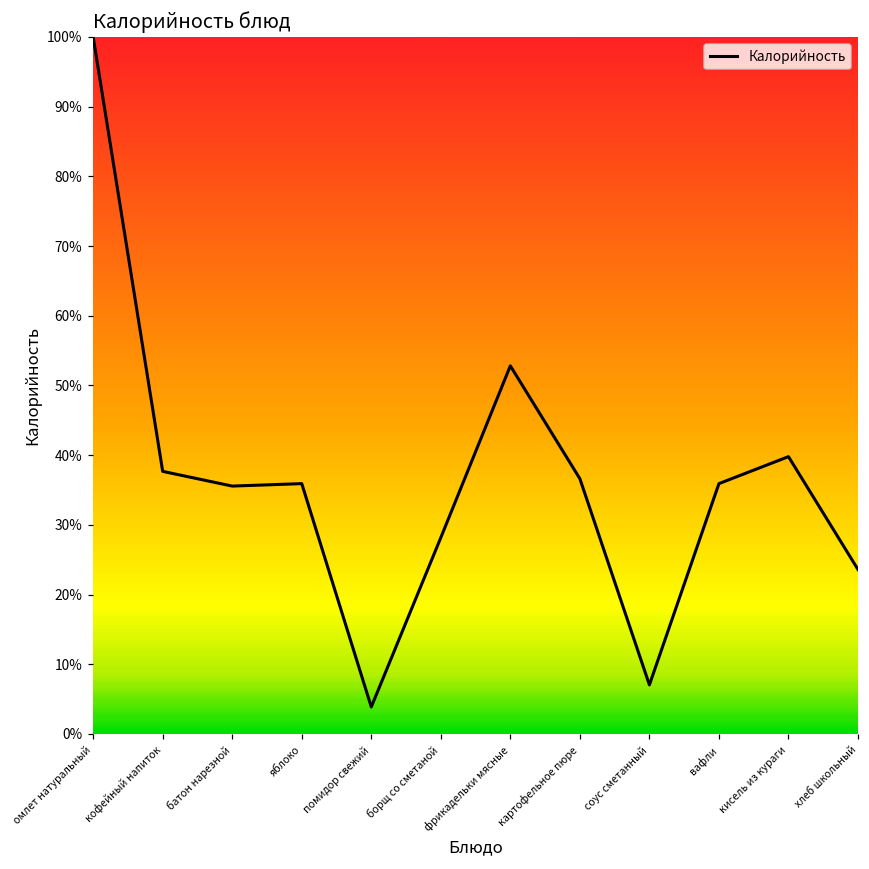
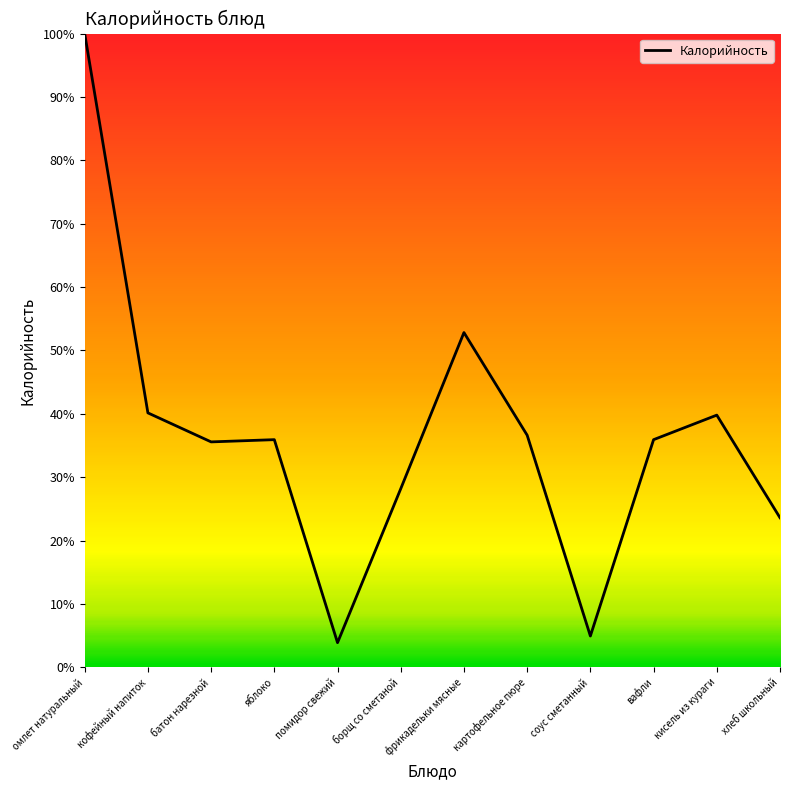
  {
    "омлет натуральный": "100%",
-   "кофейный напиток": "38%",
+   "кофейный напиток": "40%",
    "батон нарезной": "36%",
    "яблоко": "36%",
    "помидор свежий": "4%",
    "борщ со сметаной": "28%",
    "фрикадельки мясные": "53%",
    "картофельное пюре": "37%",
-   "соус сметанный": "7%",
+   "соус сметанный": "5%",
    "вафли": "36%",
    "кисель из кураги": "40%",
    "хлеб школьный": "24%"
  }
